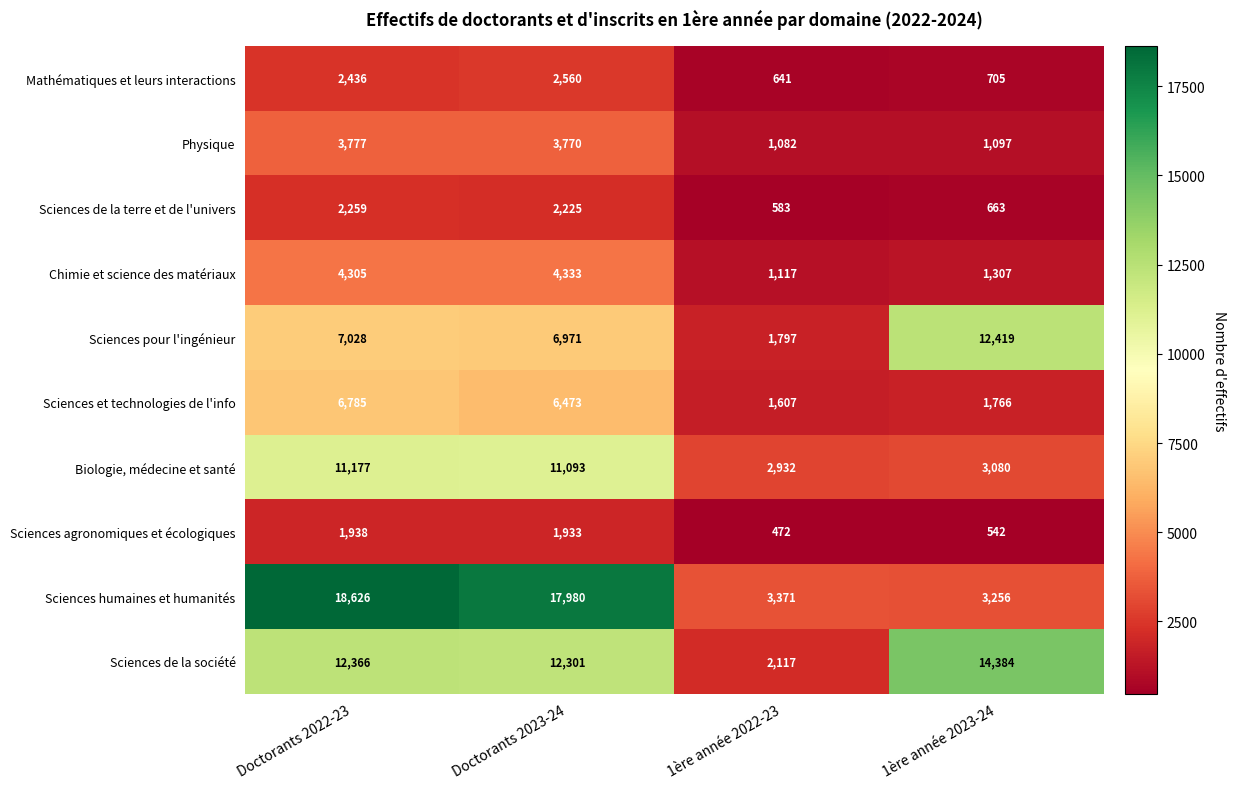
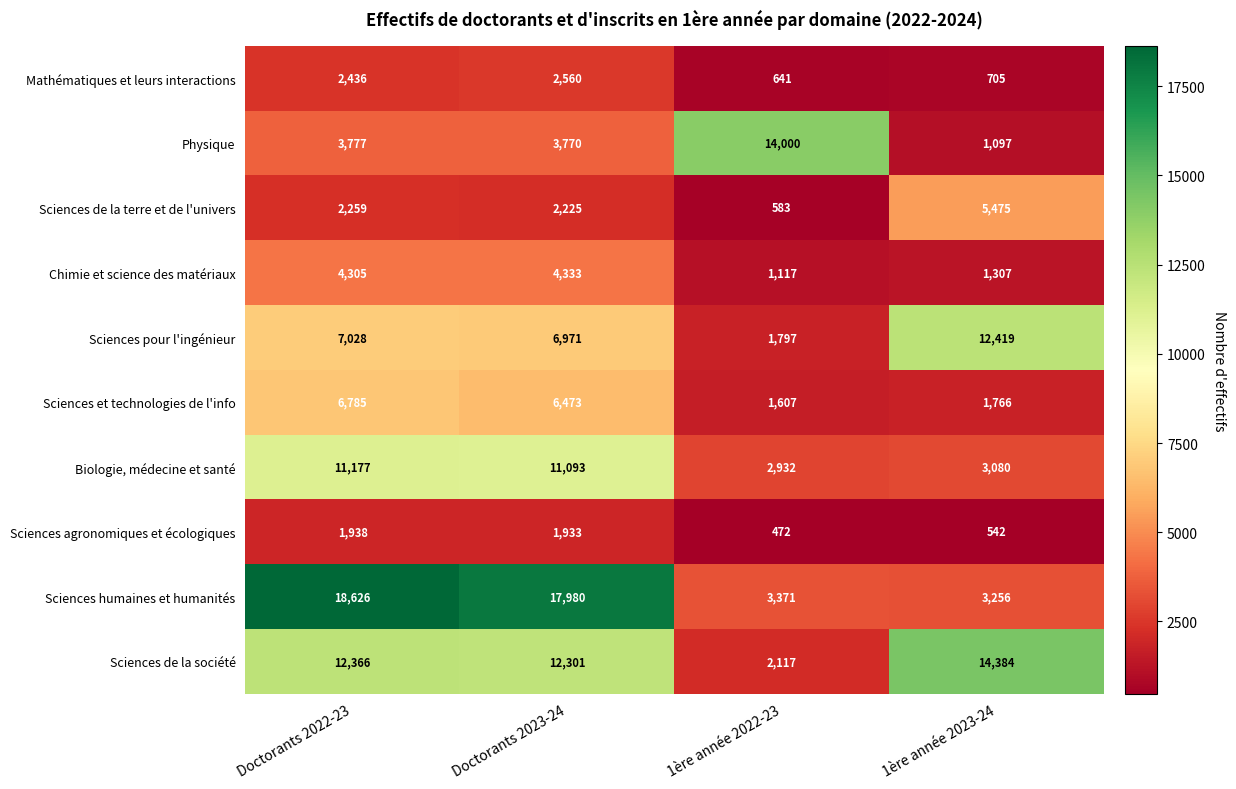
  {
    "Mathématiques et leurs interactions": {
      "Doctorants 2022-23": "2,436",
      "Doctorants 2023-24": "2,560",
      "1ère année 2022-23": "641",
      "1ère année 2023-24": "705"
    },
    "Physique": {
      "Doctorants 2022-23": "3,777",
      "Doctorants 2023-24": "3,770",
-     "1ère année 2022-23": "1,082",
+     "1ère année 2022-23": "14,000",
      "1ère année 2023-24": "1,097"
    },
    "Sciences de la terre et de l'univers": {
      "Doctorants 2022-23": "2,259",
      "Doctorants 2023-24": "2,225",
      "1ère année 2022-23": "583",
-     "1ère année 2023-24": "663"
+     "1ère année 2023-24": "5,475"
    },
    "Chimie et science des matériaux": {
      "Doctorants 2022-23": "4,305",
      "Doctorants 2023-24": "4,333",
      "1ère année 2022-23": "1,117",
      "1ère année 2023-24": "1,307"
    },
    "Sciences pour l'ingénieur": {
      "Doctorants 2022-23": "7,028",
      "Doctorants 2023-24": "6,971",
      "1ère année 2022-23": "1,797",
      "1ère année 2023-24": "12,419"
    },
    "Sciences et technologies de l'info": {
      "Doctorants 2022-23": "6,785",
      "Doctorants 2023-24": "6,473",
      "1ère année 2022-23": "1,607",
      "1ère année 2023-24": "1,766"
    },
    "Biologie, médecine et santé": {
      "Doctorants 2022-23": "11,177",
      "Doctorants 2023-24": "11,093",
      "1ère année 2022-23": "2,932",
      "1ère année 2023-24": "3,080"
    },
    "Sciences agronomiques et écologiques": {
      "Doctorants 2022-23": "1,938",
      "Doctorants 2023-24": "1,933",
      "1ère année 2022-23": "472",
      "1ère année 2023-24": "542"
    },
    "Sciences humaines et humanités": {
      "Doctorants 2022-23": "18,626",
      "Doctorants 2023-24": "17,980",
      "1ère année 2022-23": "3,371",
      "1ère année 2023-24": "3,256"
    },
    "Sciences de la société": {
      "Doctorants 2022-23": "12,366",
      "Doctorants 2023-24": "12,301",
      "1ère année 2022-23": "2,117",
      "1ère année 2023-24": "14,384"
    }
  }
